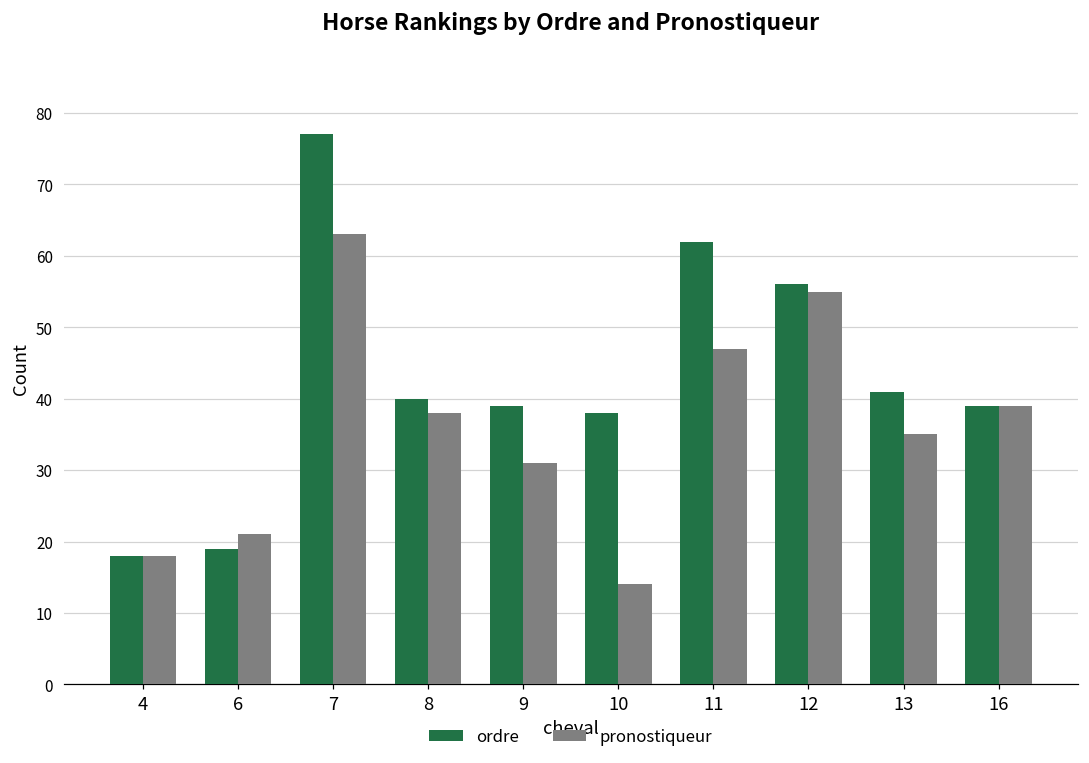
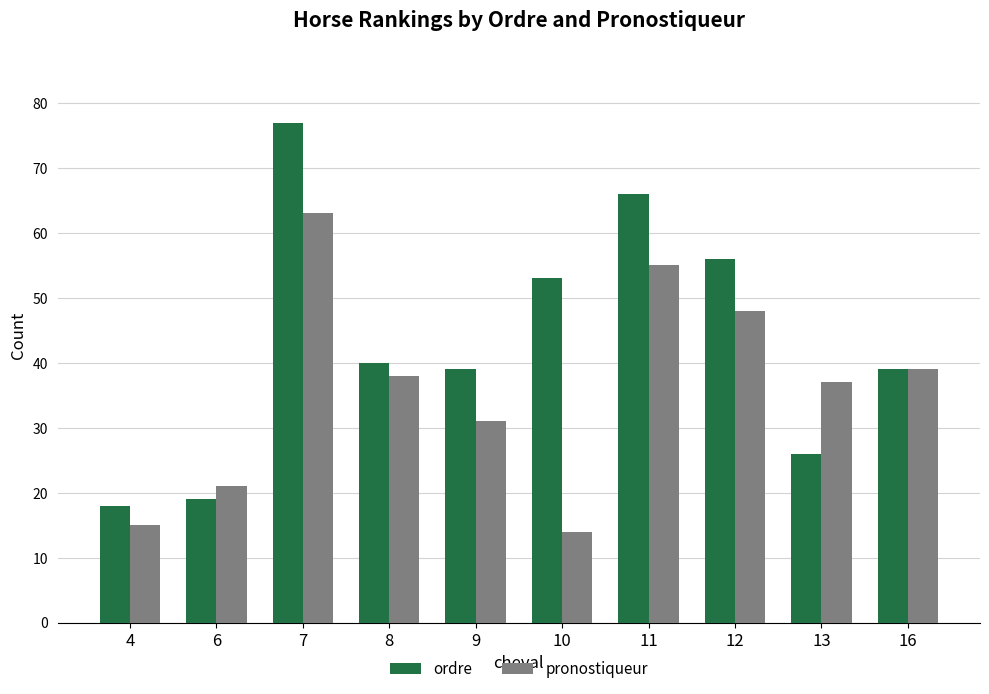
  {
    "ordre": {
      "4": 18,
      "6": 19,
      "7": 77,
      "8": 40,
      "9": 39,
-     "10": 38,
-     "11": 62,
+     "10": 53,
+     "11": 66,
      "12": 56,
-     "13": 41,
+     "13": 26,
      "16": 39
    },
    "pronostiqueur": {
-     "4": 18,
+     "4": 15,
      "6": 21,
      "7": 63,
      "8": 38,
      "9": 31,
      "10": 14,
-     "11": 47,
-     "12": 55,
-     "13": 35,
+     "11": 55,
+     "12": 48,
+     "13": 37,
      "16": 39
    }
  }
